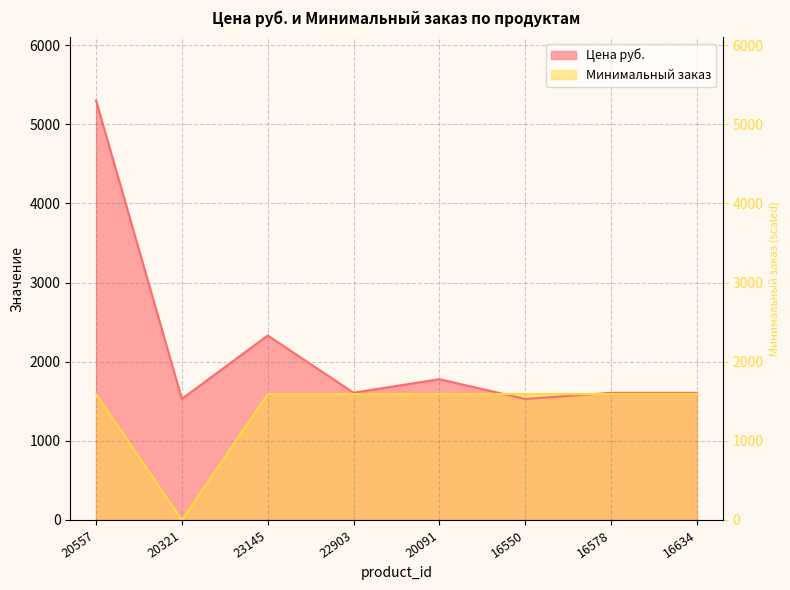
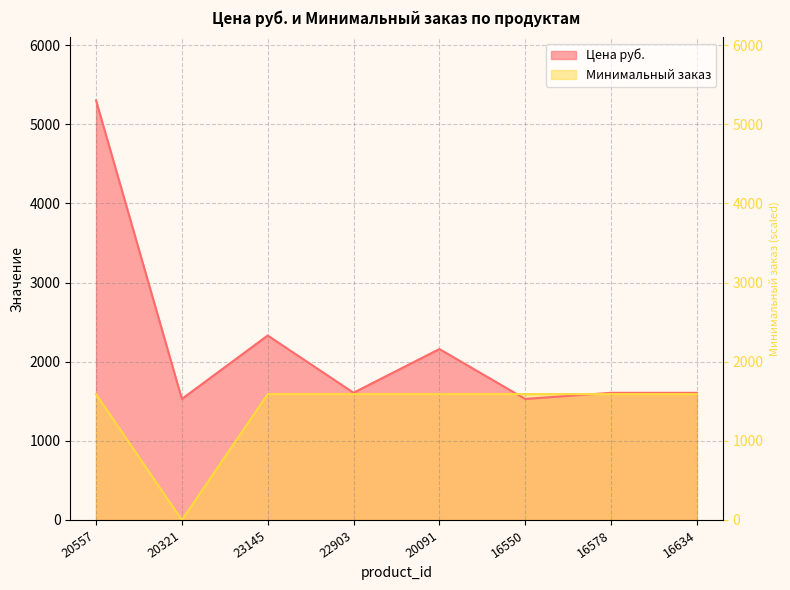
  {
    "Цена руб.": {
      "20557": 5300,
      "20321": 1500,
      "23145": 2300,
-     "20091": 1800,
+     "20091": 2200,
      "16550": 1500
    },
    "Минимальный заказ": {
      "20557": 1600,
      "20321": 0,
      "23145": 1600,
      "20091": 1600,
      "16550": 1600
    }
  }
